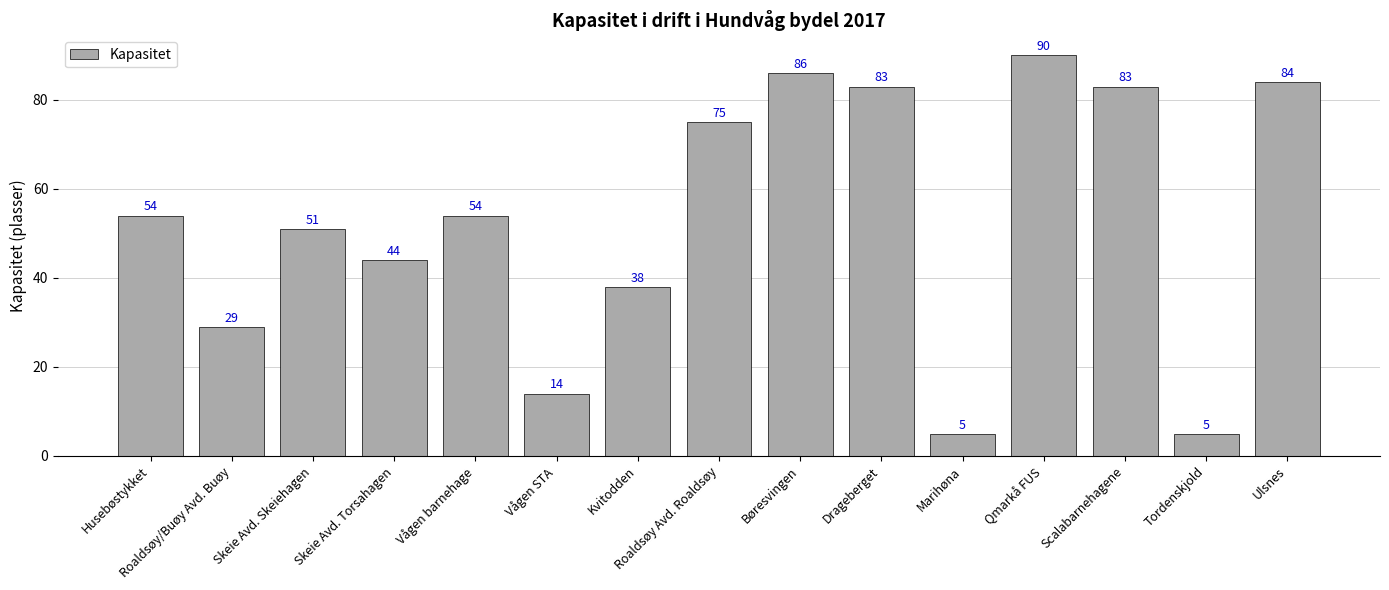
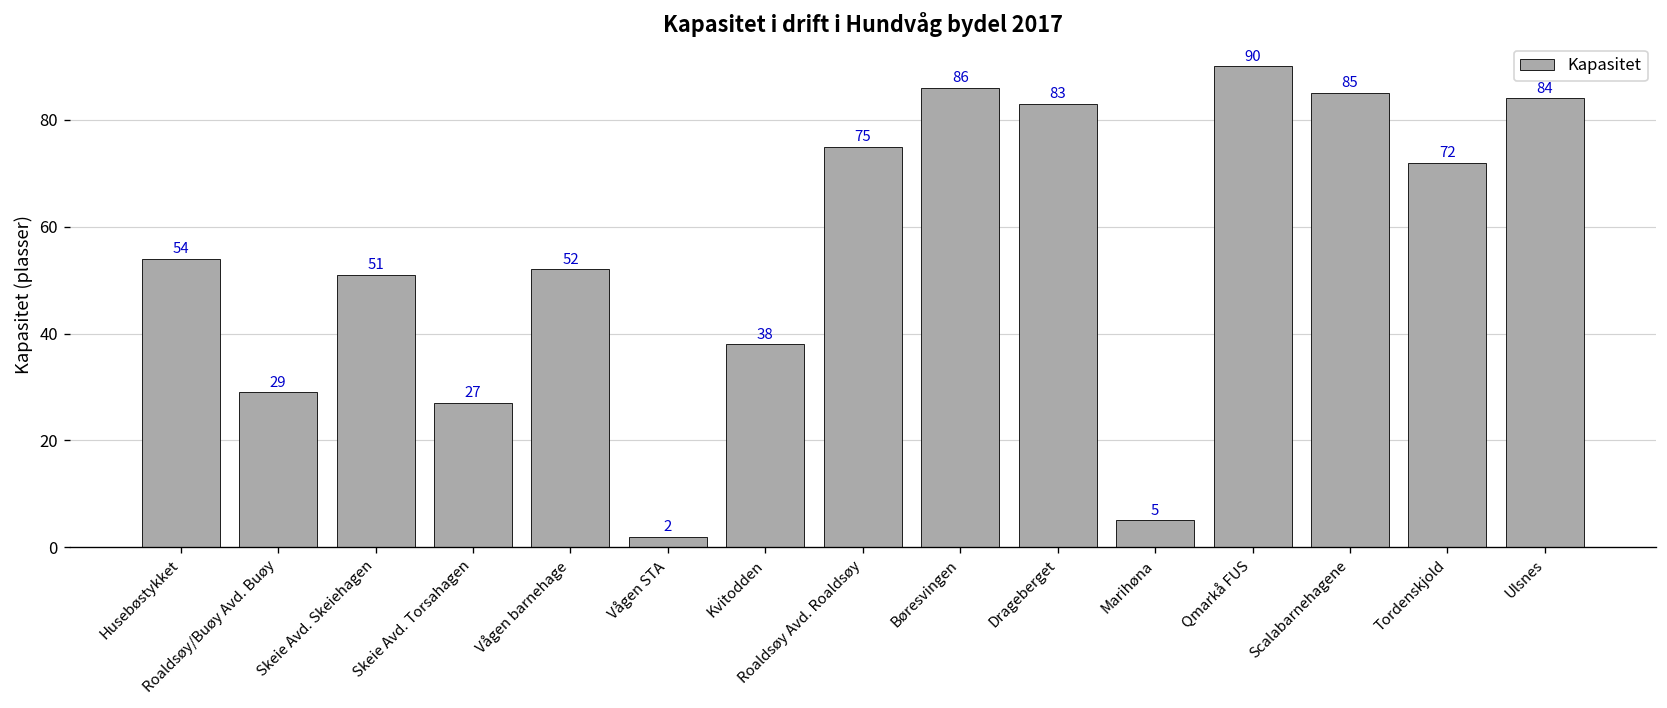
  {
    "Husebøstykket": 54,
    "Roaldsøy/Buøy Avd. Buøy": 29,
    "Skeie Avd. Skeiehagen": 51,
-   "Skeie Avd. Torsahagen": 44,
-   "Vågen barnehage": 54,
-   "Vågen STA": 14,
+   "Skeie Avd. Torsahagen": 27,
+   "Vågen barnehage": 52,
+   "Vågen STA": 2,
    "Kvitodden": 38,
    "Roaldsøy Avd. Roaldsøy": 75,
    "Børesvingen": 86,
    "Drageberget": 83,
    "Marihøna": 5,
    "Qmarkå FUS": 90,
-   "Scalabarnehagene": 83,
-   "Tordenskjold": 5,
+   "Scalabarnehagene": 85,
+   "Tordenskjold": 72,
    "Ulsnes": 84
  }
